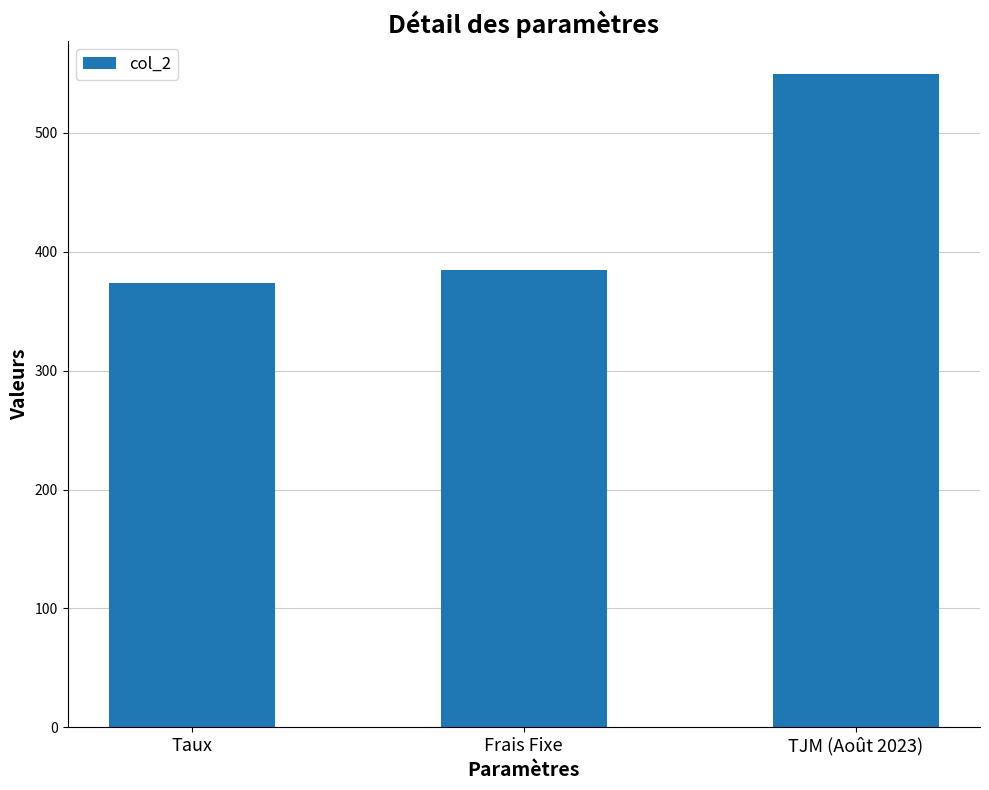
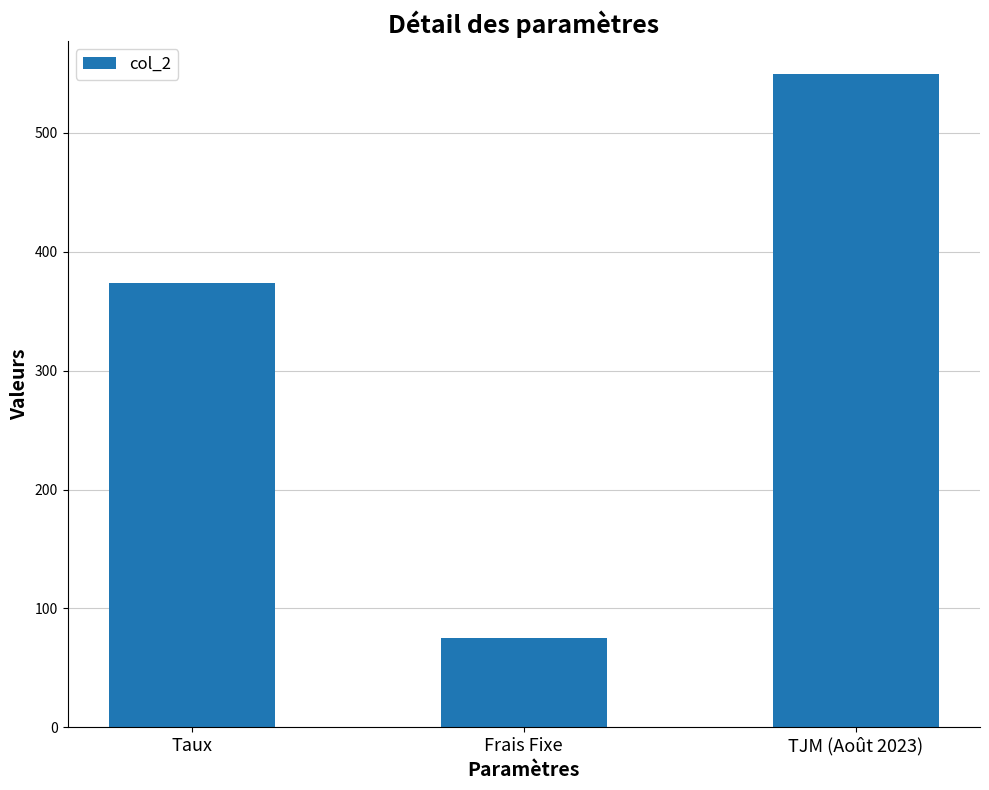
  {
    "Taux": 374,
-   "Frais Fixe": 384,
+   "Frais Fixe": 75,
    "TJM (Août 2023)": 550
  }
